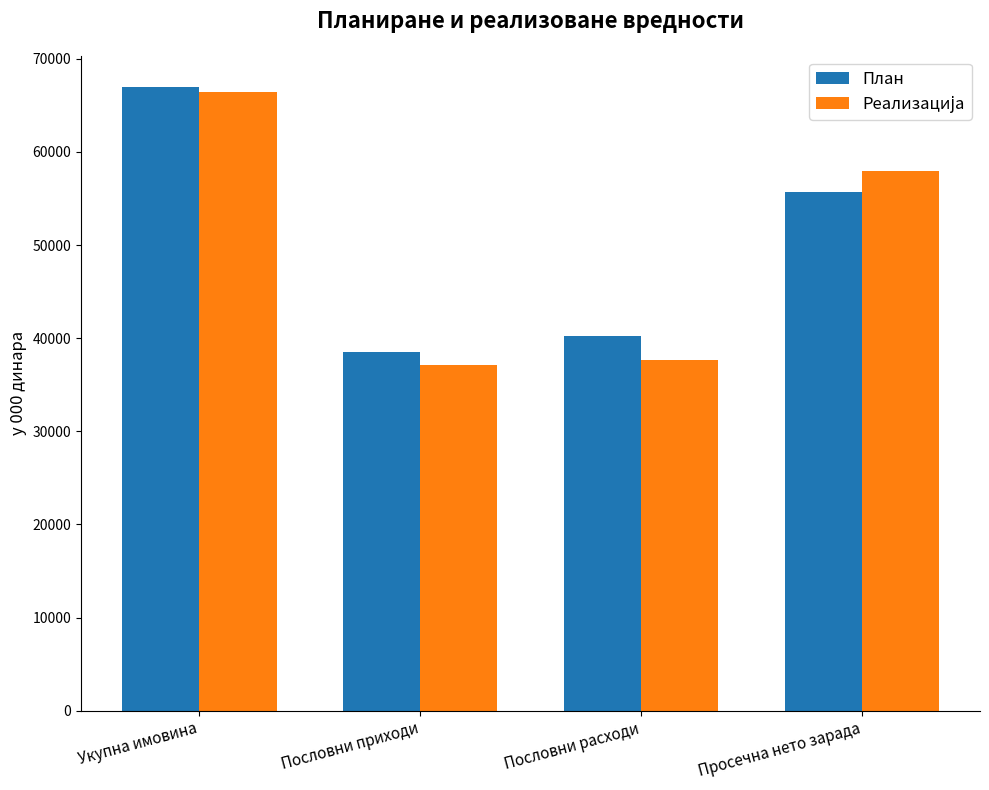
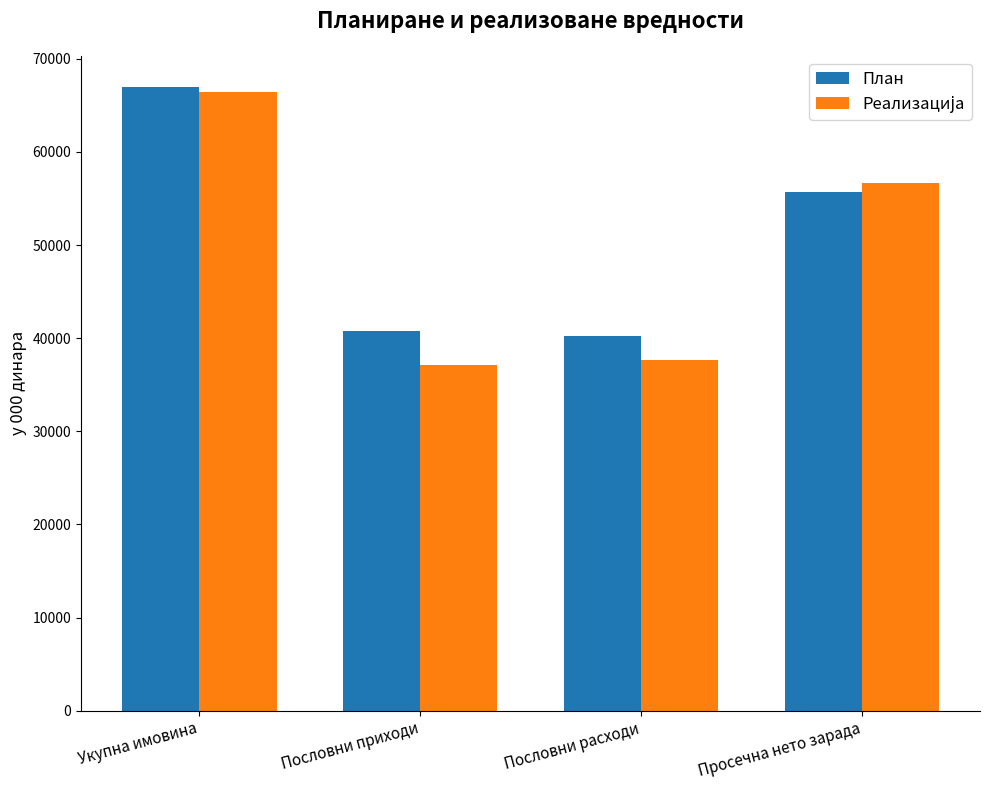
  {
    "План": {
      "Укупна имовина": 67000,
-     "Пословни приходи": 39000,
+     "Пословни приходи": 41000,
      "Пословни расходи": 40000,
      "Просечна нето зарада": 56000
    },
    "Реализација": {
      "Укупна имовина": 66000,
      "Пословни приходи": 37000,
      "Пословни расходи": 38000,
-     "Просечна нето зарада": 58000
+     "Просечна нето зарада": 57000
    }
  }
